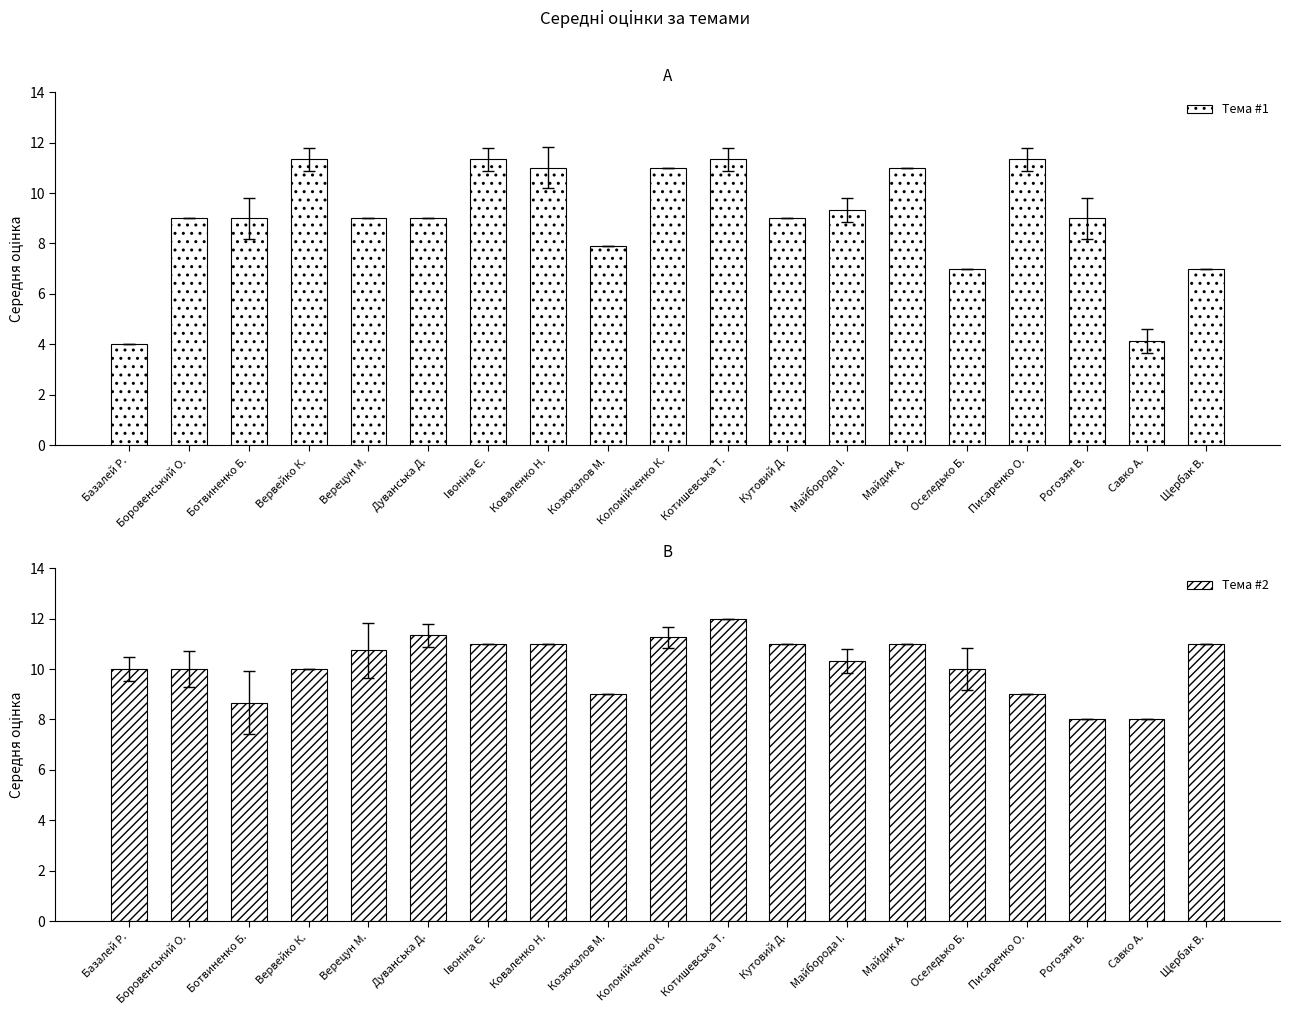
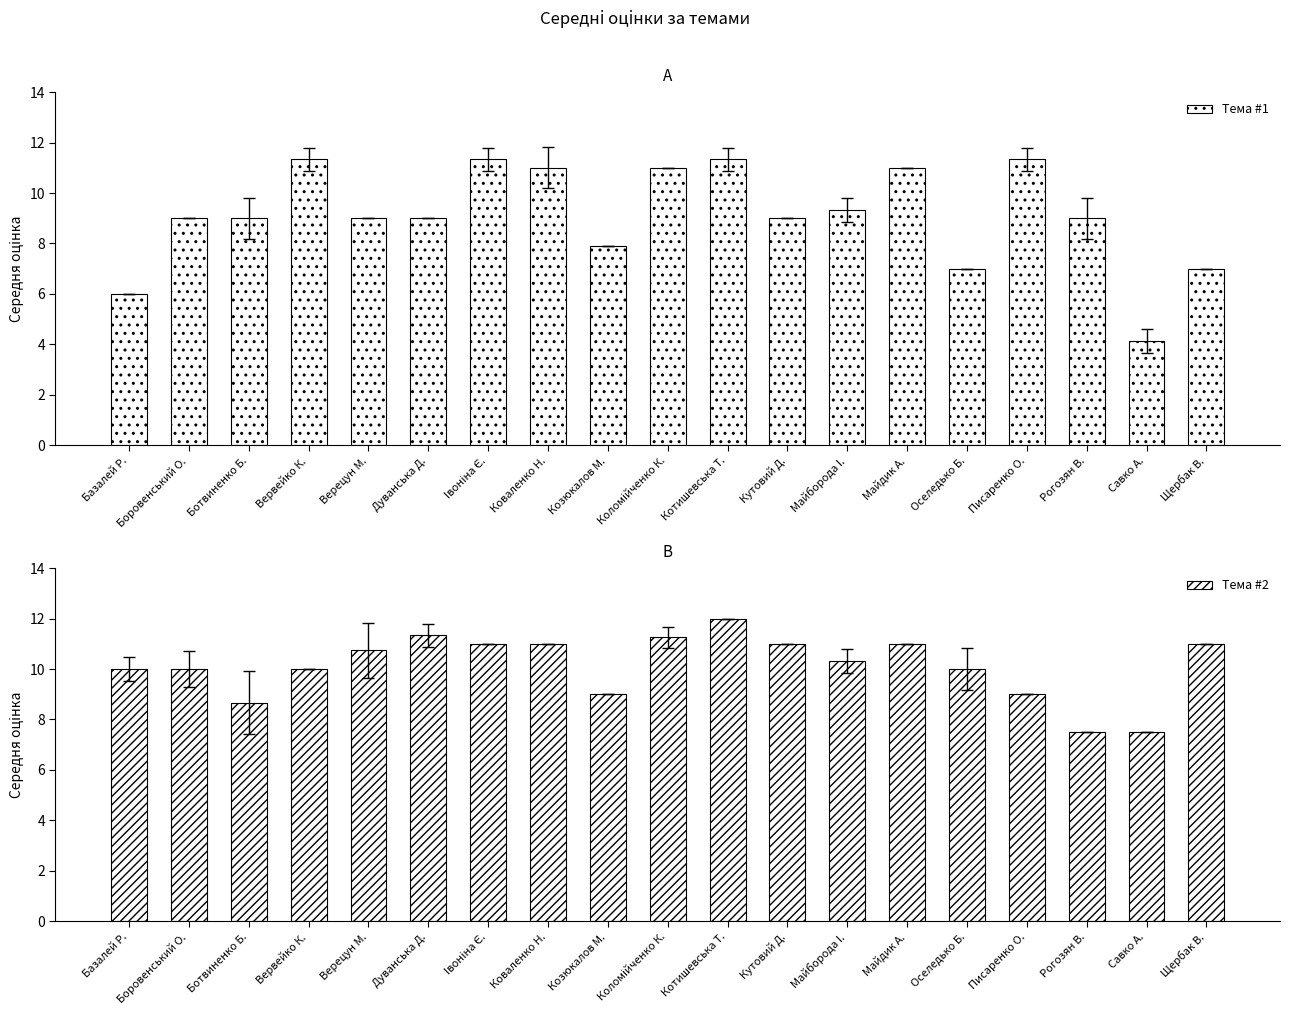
  {
    "A": {
      "Тема #1": {
-       "Базалей Р.": 4,
+       "Базалей Р.": 6,
        "Боровенський О.": 9,
        "Ботвиненко Б.": 9,
        "Вервейко К.": 11.3,
        "Верецун М.": 9,
        "Дуванська Д.": 9,
        "Івоніна Є.": 11.3,
        "Коваленко Н.": 11,
        "Козюкалов М.": 7.9,
        "Коломійченко К.": 11,
        "Котишевська Т.": 11.3,
        "Кутовий Д.": 9,
        "Майборода І.": 9.3,
        "Майдик А.": 11,
        "Оселедько Б.": 7,
        "Писаренко О.": 11.3,
        "Рогозян В.": 9,
        "Савко А.": 4.1,
        "Щербак В.": 7
      }
    },
    "B": {
      "Тема #2": {
        "Базалей Р.": 10.0,
        "Боровенський О.": 10.0,
        "Ботвиненко Б.": 8.7,
        "Вервейко К.": 10.0,
        "Верецун М.": 10.8,
        "Дуванська Д.": 11.3,
        "Івоніна Є.": 11.0,
        "Коваленко Н.": 11.0,
        "Козюкалов М.": 9.0,
        "Коломійченко К.": 11.3,
        "Котишевська Т.": 12.0,
        "Кутовий Д.": 11.0,
        "Майборода І.": 10.3,
        "Майдик А.": 11.0,
        "Оселедько Б.": 10.0,
        "Писаренко О.": 9.0,
-       "Рогозян В.": 8.0,
-       "Савко А.": 8.0,
+       "Рогозян В.": 7.5,
+       "Савко А.": 7.5,
        "Щербак В.": 11.0
      }
    }
  }
